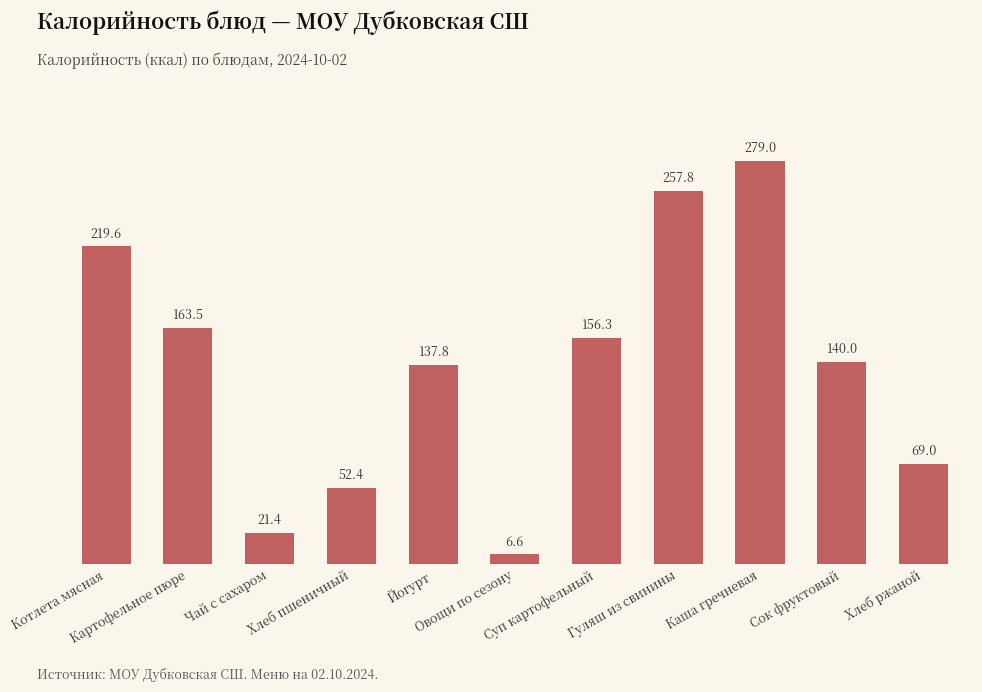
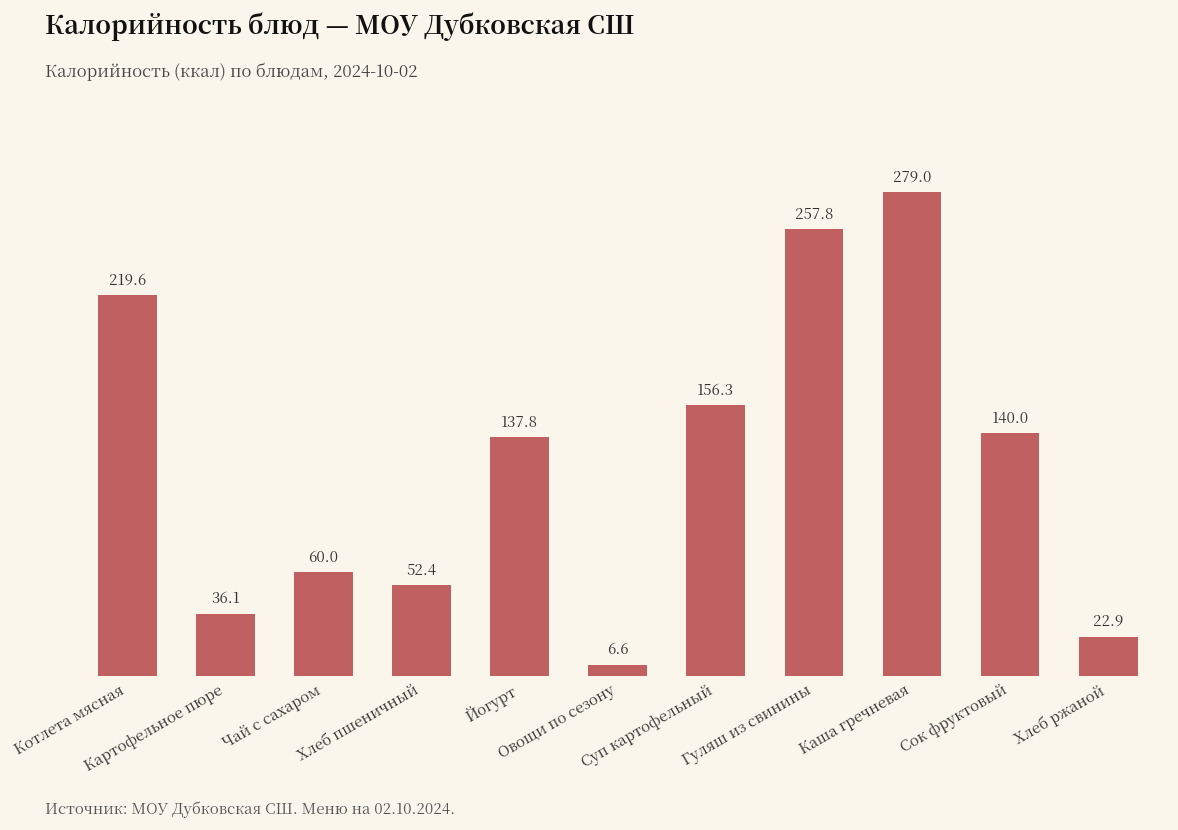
  {
    "Котлета мясная": 219.6,
-   "Картофельное пюре": 163.5,
-   "Чай с сахаром": 21.4,
+   "Картофельное пюре": 36.1,
+   "Чай с сахаром": 60.0,
    "Хлеб пшеничный": 52.4,
    "Йогурт": 137.8,
    "Овощи по сезону": 6.6,
    "Суп картофельный": 156.3,
    "Гуляш из свинины": 257.8,
    "Каша гречневая": 279.0,
    "Сок фруктовый": 140.0,
-   "Хлеб ржаной": 69.0
+   "Хлеб ржаной": 22.9
  }
